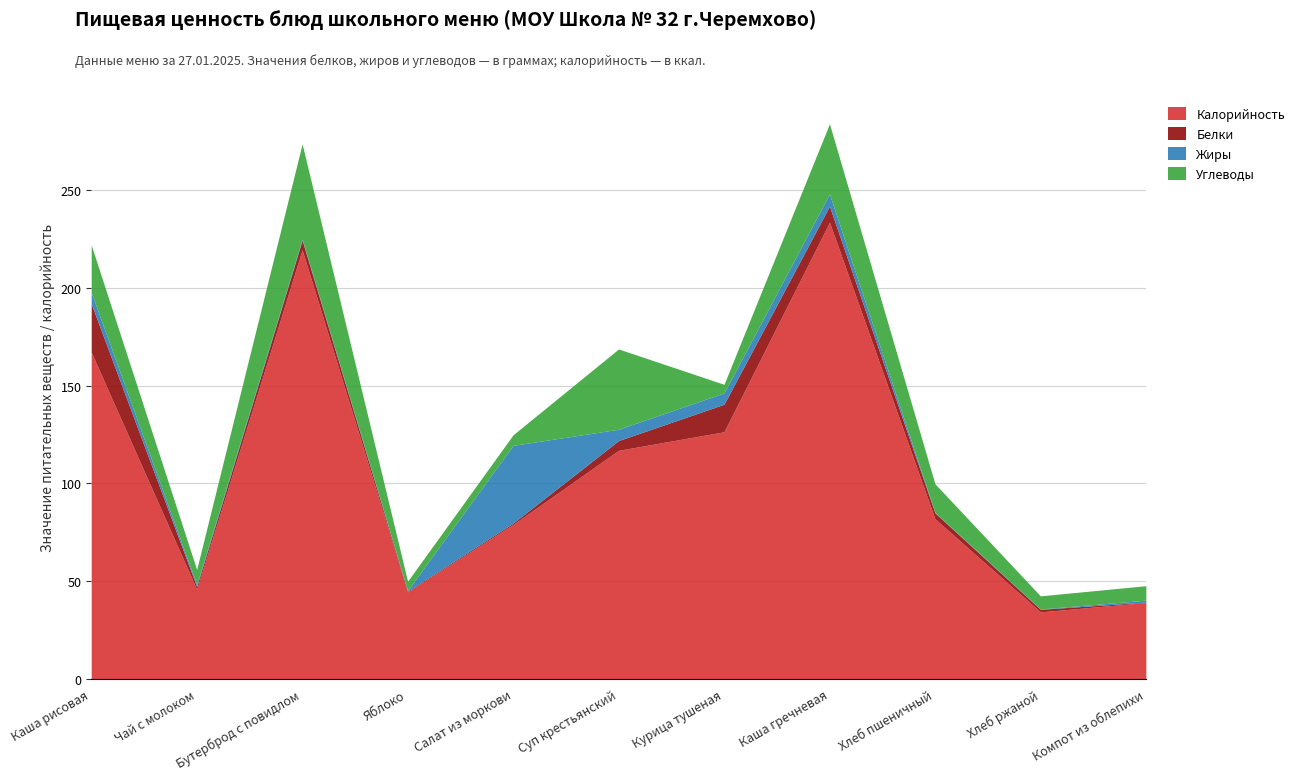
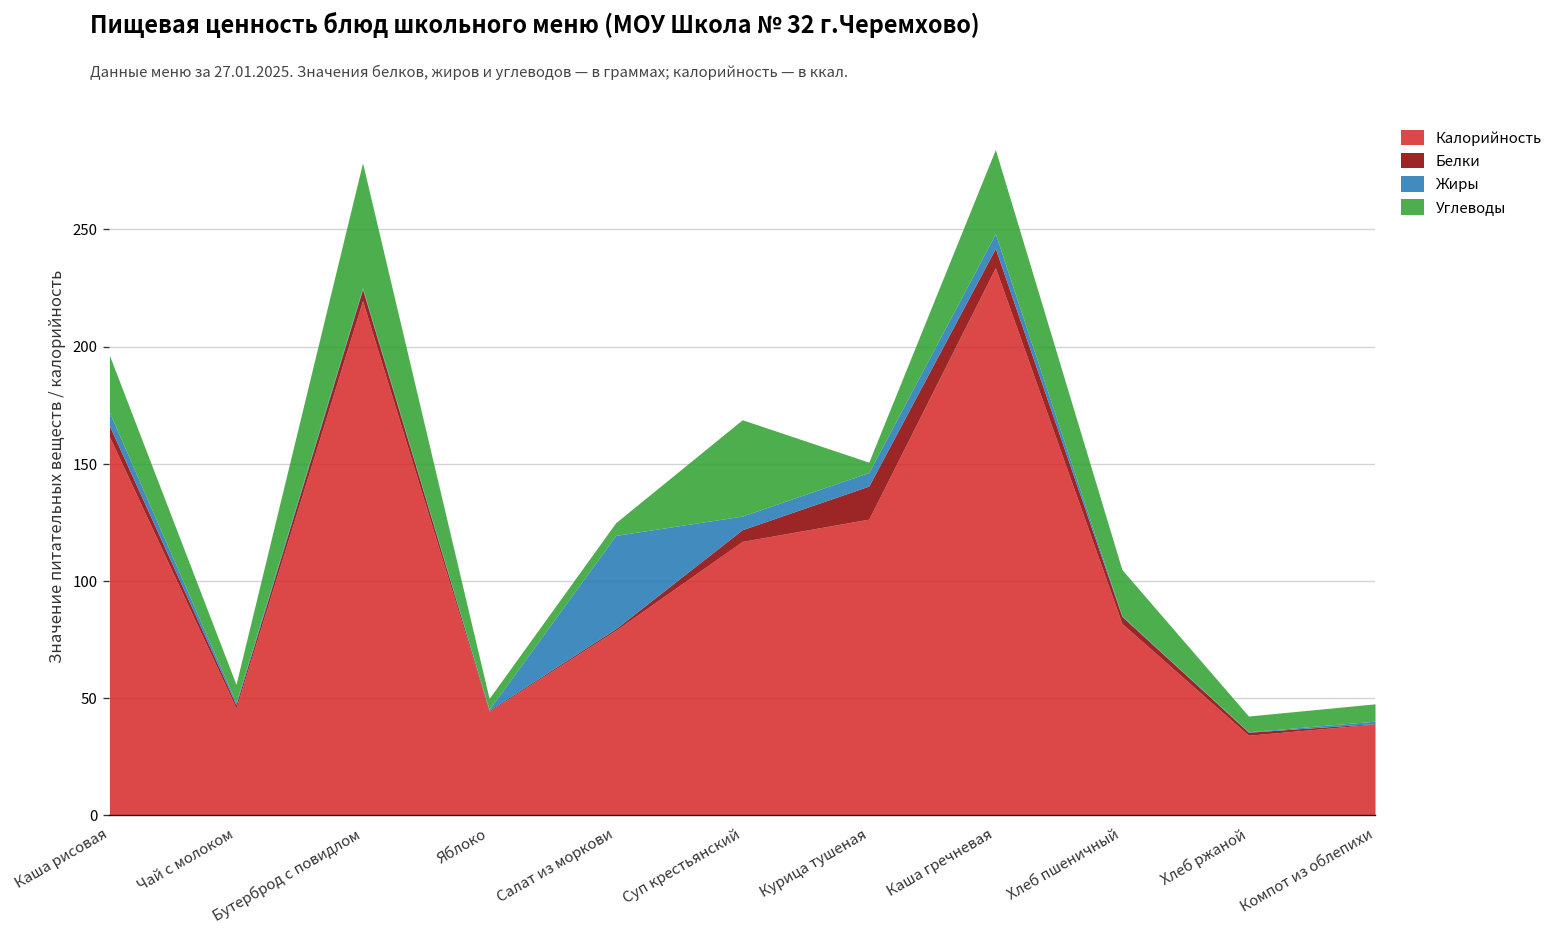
  {
    "Калорийность": {
-     "Каша рисовая": 167,
+     "Каша рисовая": 162,
      "Чай с молоком": 46,
      "Бутерброд с повидлом": 220,
      "Суп крестьянский": 117,
      "Курица тушеная": 126,
      "Каша гречневая": 234,
      "Хлеб пшеничный": 82,
      "Хлеб ржаной": 34
    },
    "Белки": {
-     "Каша рисовая": 25,
+     "Каша рисовая": 5,
      "Суп крестьянский": 5,
      "Курица тушеная": 14,
      "Каша гречневая": 8
    },
    "Жиры": {
      "Каша рисовая": 6,
      "Салат из моркови": 40,
      "Суп крестьянский": 6,
      "Курица тушеная": 6,
      "Каша гречневая": 6
    },
    "Углеводы": {
      "Каша рисовая": 24,
      "Чай с молоком": 8,
-     "Бутерброд с повидлом": 49,
+     "Бутерброд с повидлом": 53,
      "Яблоко": 5,
      "Салат из моркови": 5,
      "Суп крестьянский": 41,
      "Курица тушеная": 4,
      "Каша гречневая": 36,
-     "Хлеб пшеничный": 15,
+     "Хлеб пшеничный": 20,
      "Хлеб ржаной": 7,
      "Компот из облепихи": 7
    }
  }
